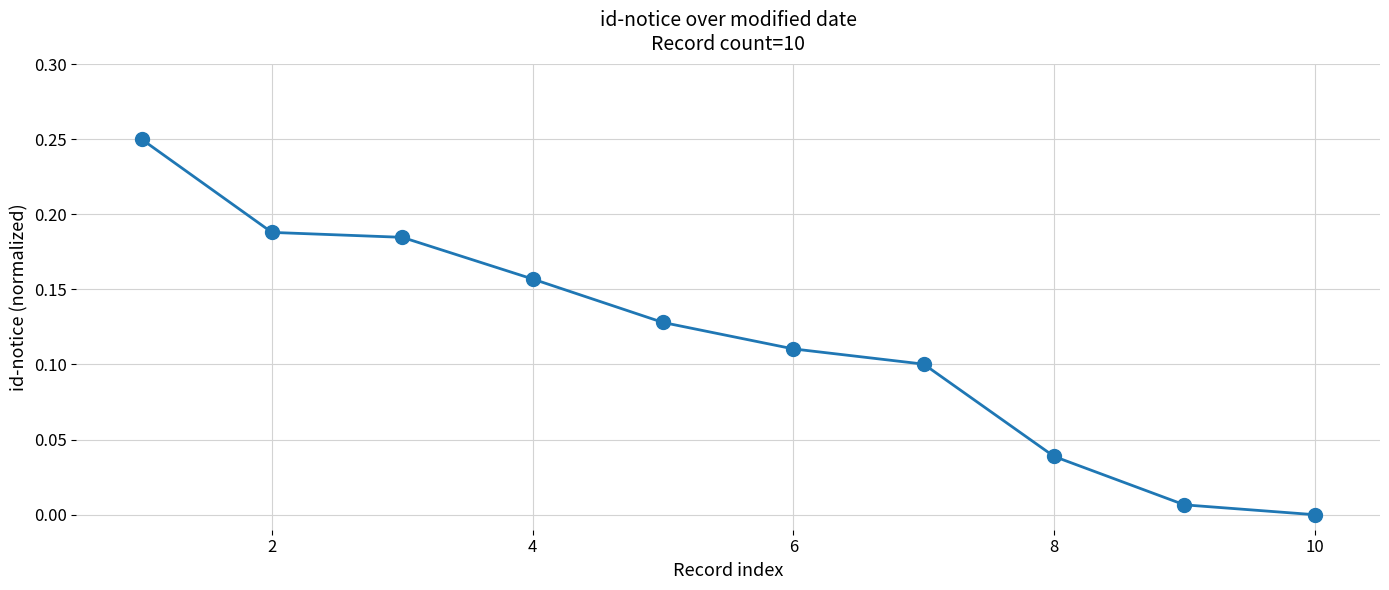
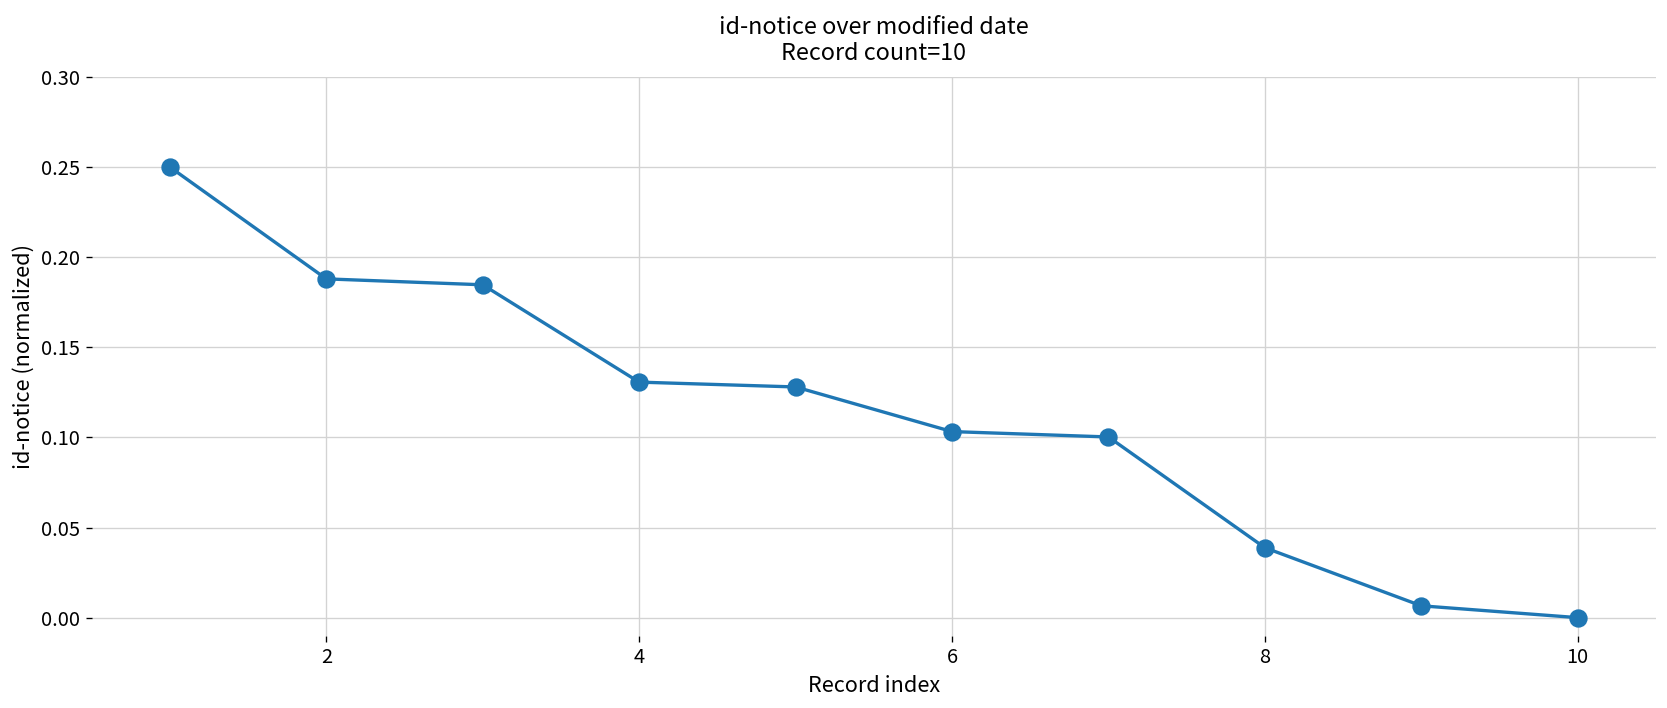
  {
    "2": 0.188,
-   "4": 0.157,
-   "6": 0.110,
+   "4": 0.131,
+   "6": 0.103,
    "8": 0.039,
    "10": 0.000
  }
